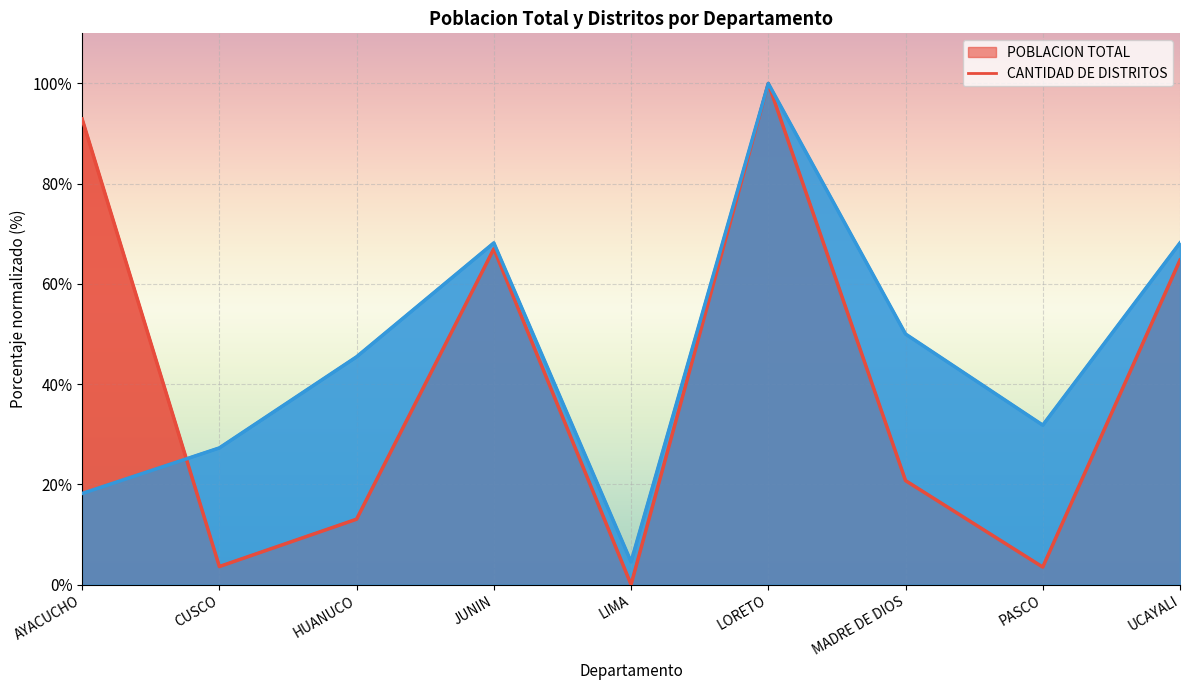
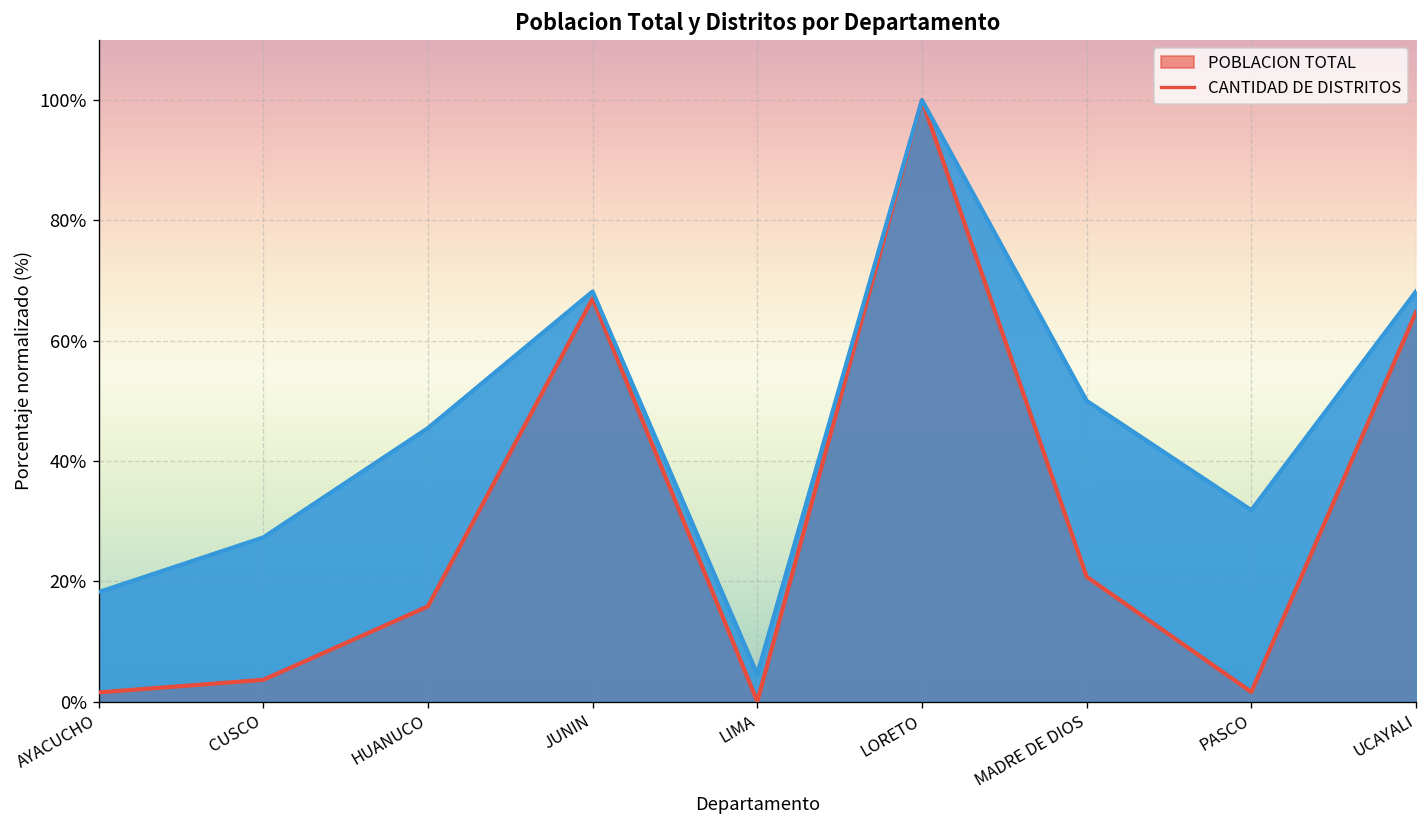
  {
    "POBLACION TOTAL": {
-     "AYACUCHO": "93%",
+     "AYACUCHO": "2%",
      "CUSCO": "4%",
-     "HUANUCO": "13%",
+     "HUANUCO": "16%",
      "JUNIN": "67%",
      "LIMA": "0%",
      "MADRE DE DIOS": "21%",
-     "PASCO": "3%",
+     "PASCO": "2%",
      "UCAYALI": "65%"
    }
  }
